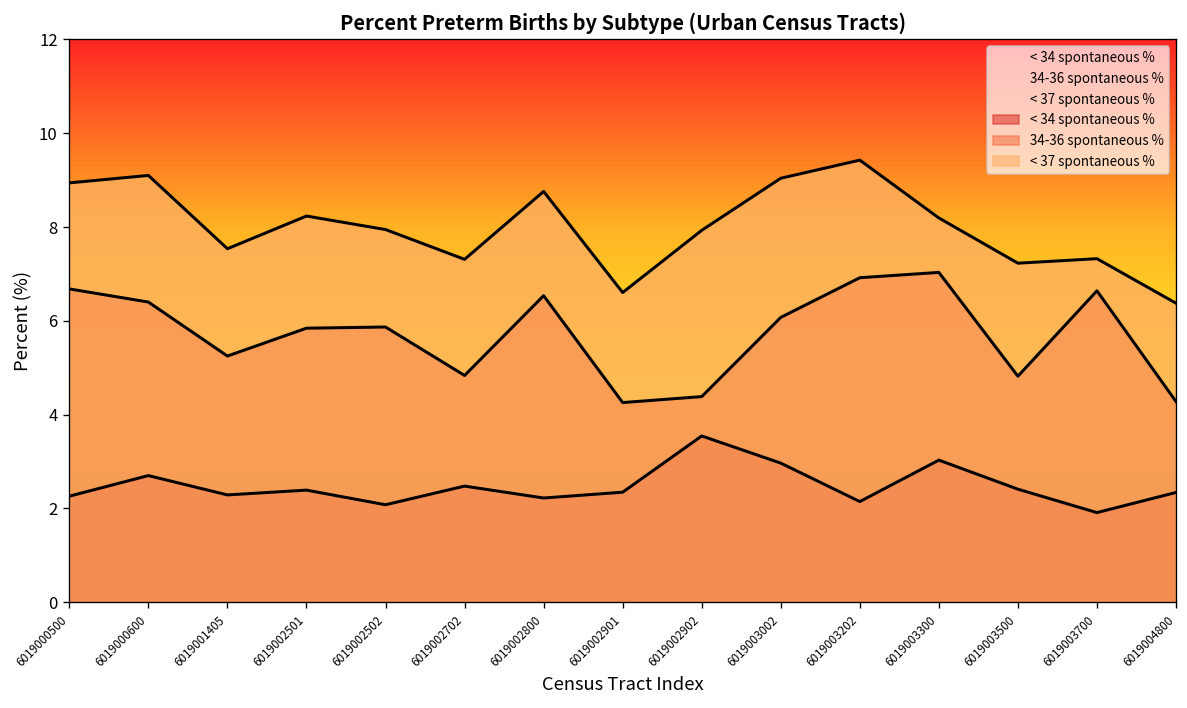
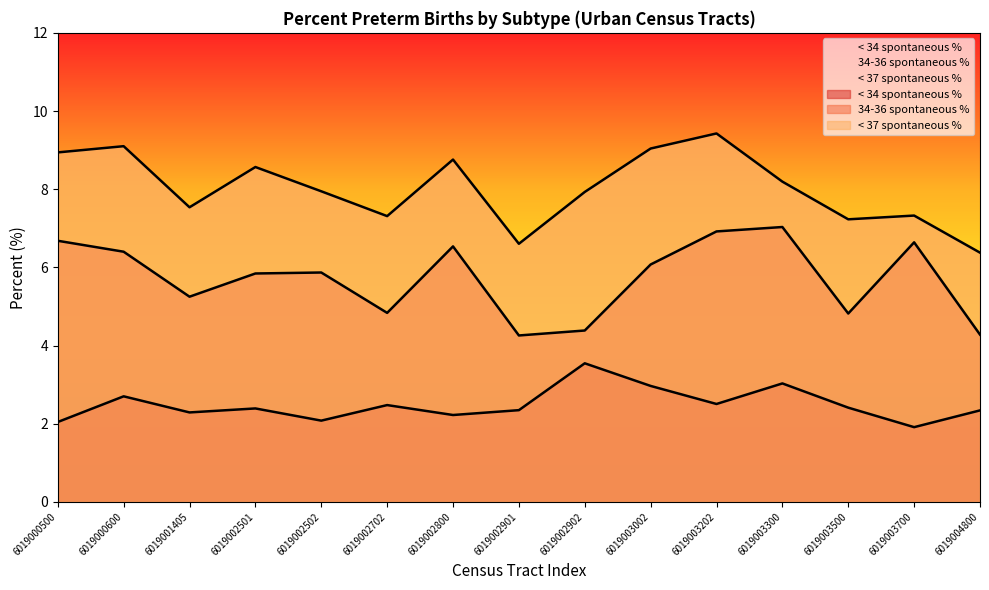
  {
    "< 34 spontaneous %": {
-     "6019000500": 2.3,
+     "6019000500": 2.0,
      "6019000600": 2.7,
      "6019001405": 2.3,
      "6019002501": 2.4,
      "6019002502": 2.1,
      "6019002702": 2.5,
      "6019002800": 2.2,
      "6019002901": 2.3,
      "6019002902": 3.5,
      "6019003002": 3.0,
-     "6019003202": 2.1,
+     "6019003202": 2.5,
      "6019003300": 3.0,
      "6019003500": 2.4,
      "6019003700": 1.9,
      "6019004800": 2.3
    },
    "34-36 spontaneous %": {
      "6019000500": 6.7,
      "6019000600": 6.4,
      "6019001405": 5.2,
      "6019002501": 5.8,
      "6019002502": 5.9,
      "6019002702": 4.8,
      "6019002800": 6.5,
      "6019002901": 4.3,
      "6019002902": 4.4,
      "6019003002": 6.1,
      "6019003202": 6.9,
      "6019003300": 7.0,
      "6019003500": 4.8,
      "6019003700": 6.6,
      "6019004800": 4.3
    },
    "< 37 spontaneous %": {
      "6019000500": 8.9,
      "6019000600": 9.1,
      "6019001405": 7.5,
-     "6019002501": 8.2,
+     "6019002501": 8.6,
      "6019002502": 7.9,
      "6019002702": 7.3,
      "6019002800": 8.8,
      "6019002901": 6.6,
      "6019002902": 7.9,
      "6019003002": 9.0,
      "6019003202": 9.4,
      "6019003300": 8.2,
      "6019003500": 7.2,
      "6019003700": 7.3,
      "6019004800": 6.4
    }
  }
